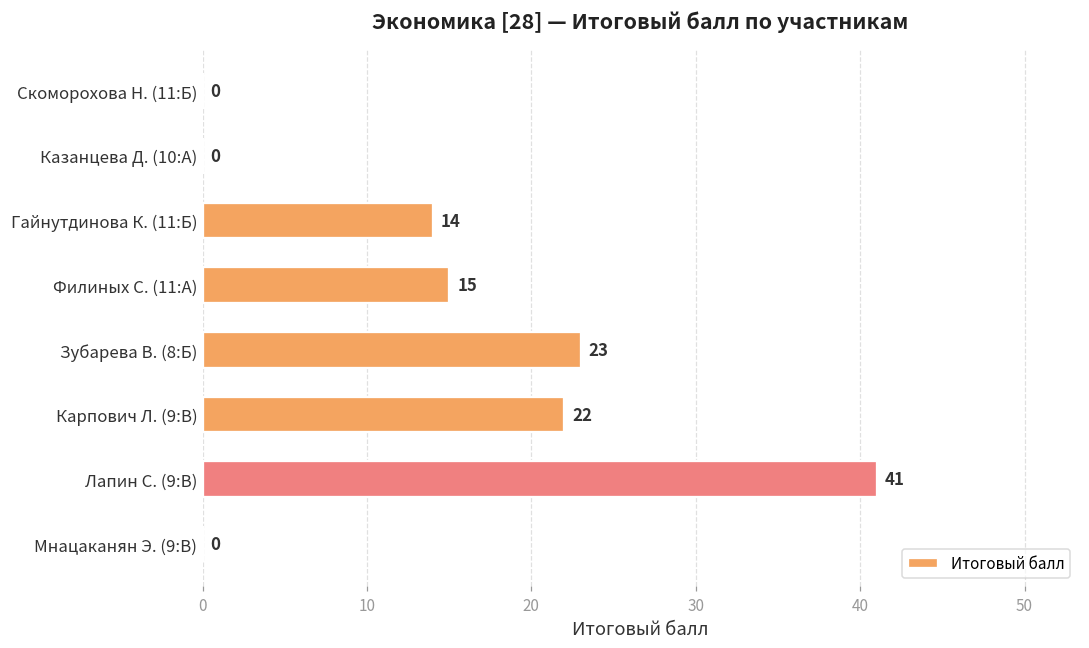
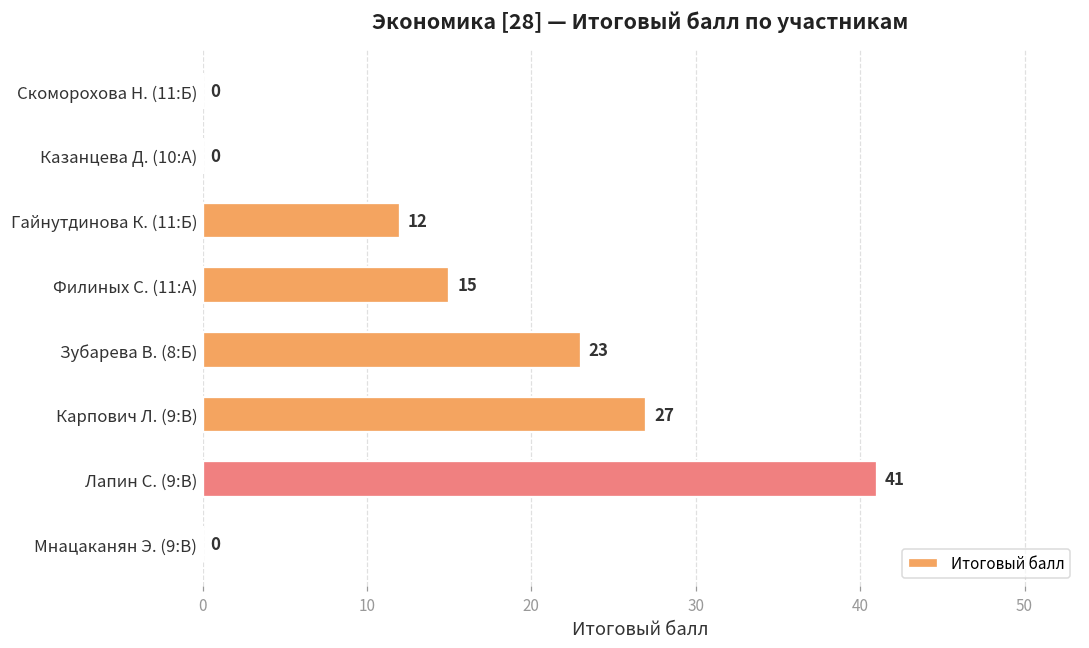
  {
    "Скоморохова Н. (11:Б)": 0,
    "Казанцева Д. (10:А)": 0,
-   "Гайнутдинова К. (11:Б)": 14,
+   "Гайнутдинова К. (11:Б)": 12,
    "Филиных С. (11:А)": 15,
    "Зубарева В. (8:Б)": 23,
-   "Карпович Л. (9:В)": 22,
+   "Карпович Л. (9:В)": 27,
    "Лапин С. (9:В)": 41,
    "Мнацаканян Э. (9:В)": 0
  }
